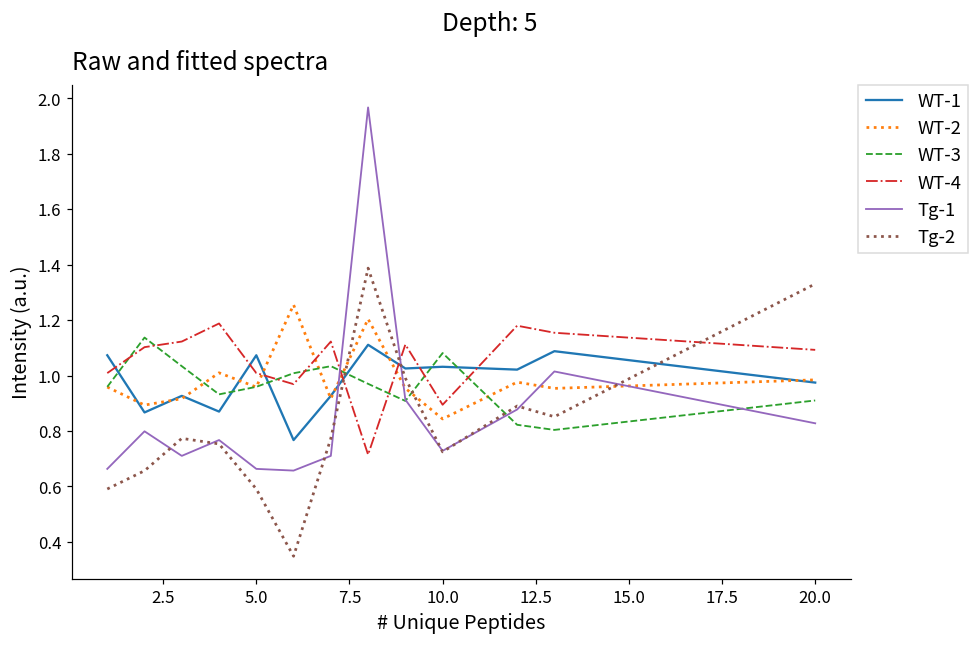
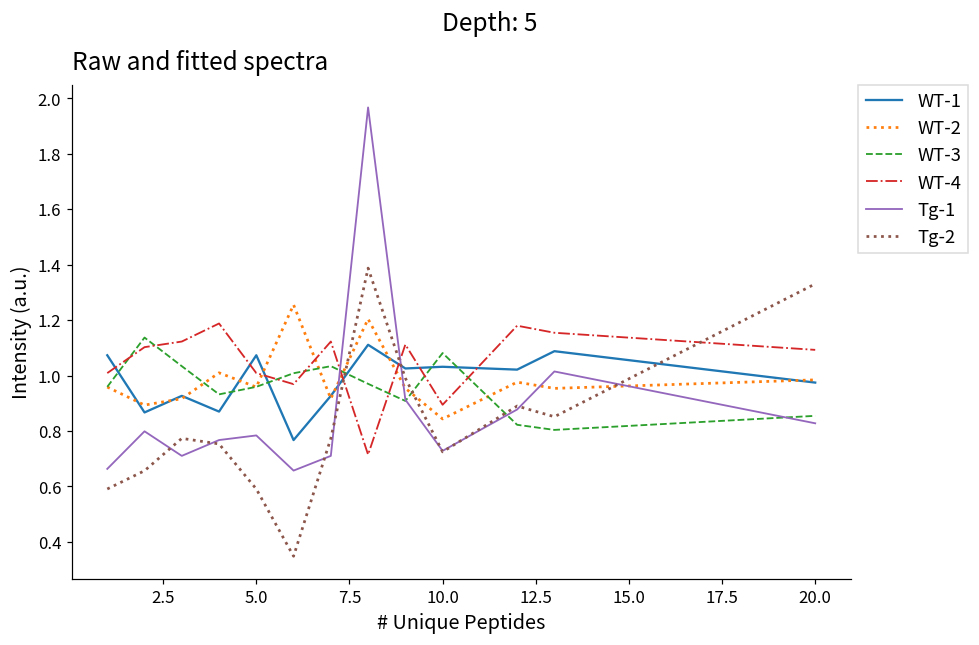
  {
    "WT-1": {
      "5.0": 1.07,
      "10.0": 1.03
    },
    "WT-2": {
      "10.0": 0.84
    },
    "WT-3": {
      "10.0": 1.08,
-     "20.0": 0.91
+     "20.0": 0.85
    },
    "WT-4": {
      "5.0": 1.01,
      "10.0": 0.89,
      "20.0": 1.09
    },
    "Tg-1": {
-     "5.0": 0.66,
+     "5.0": 0.78,
      "20.0": 0.83
    },
    "Tg-2": {
      "5.0": 0.59,
      "20.0": 1.33
    }
  }
